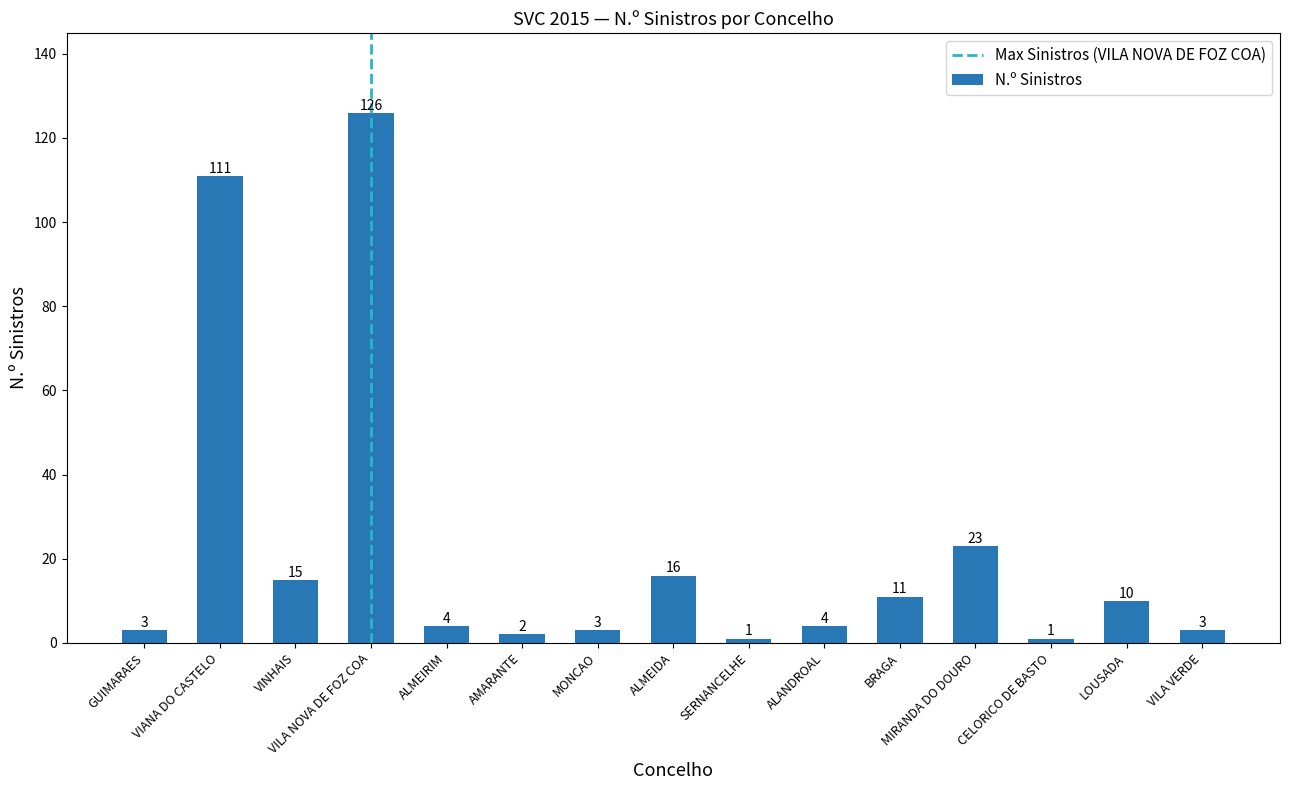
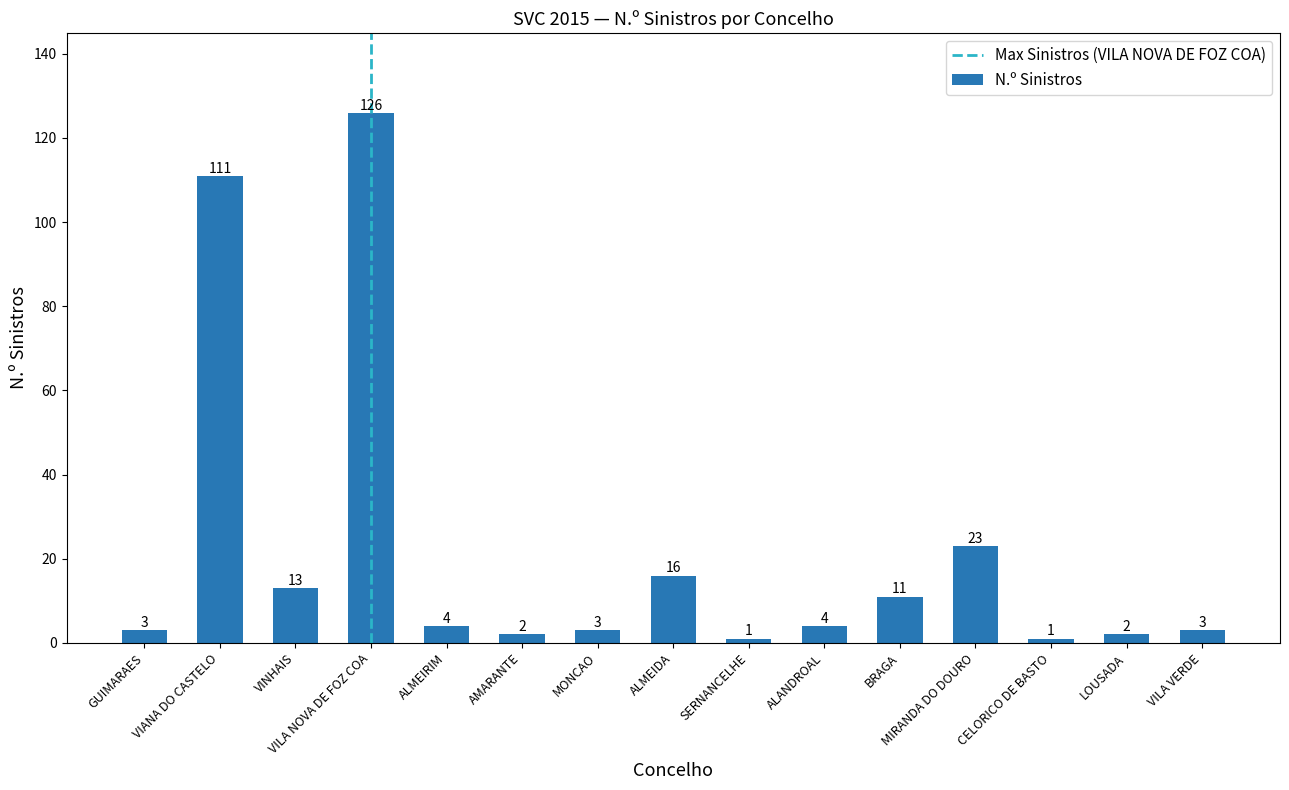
  {
    "GUIMARAES": 3,
    "VIANA DO CASTELO": 111,
-   "VINHAIS": 15,
+   "VINHAIS": 13,
    "VILA NOVA DE FOZ COA": 126,
    "ALMEIRIM": 4,
    "AMARANTE": 2,
    "MONCAO": 3,
    "ALMEIDA": 16,
    "SERNANCELHE": 1,
    "ALANDROAL": 4,
    "BRAGA": 11,
    "MIRANDA DO DOURO": 23,
    "CELORICO DE BASTO": 1,
-   "LOUSADA": 10,
+   "LOUSADA": 2,
    "VILA VERDE": 3
  }
